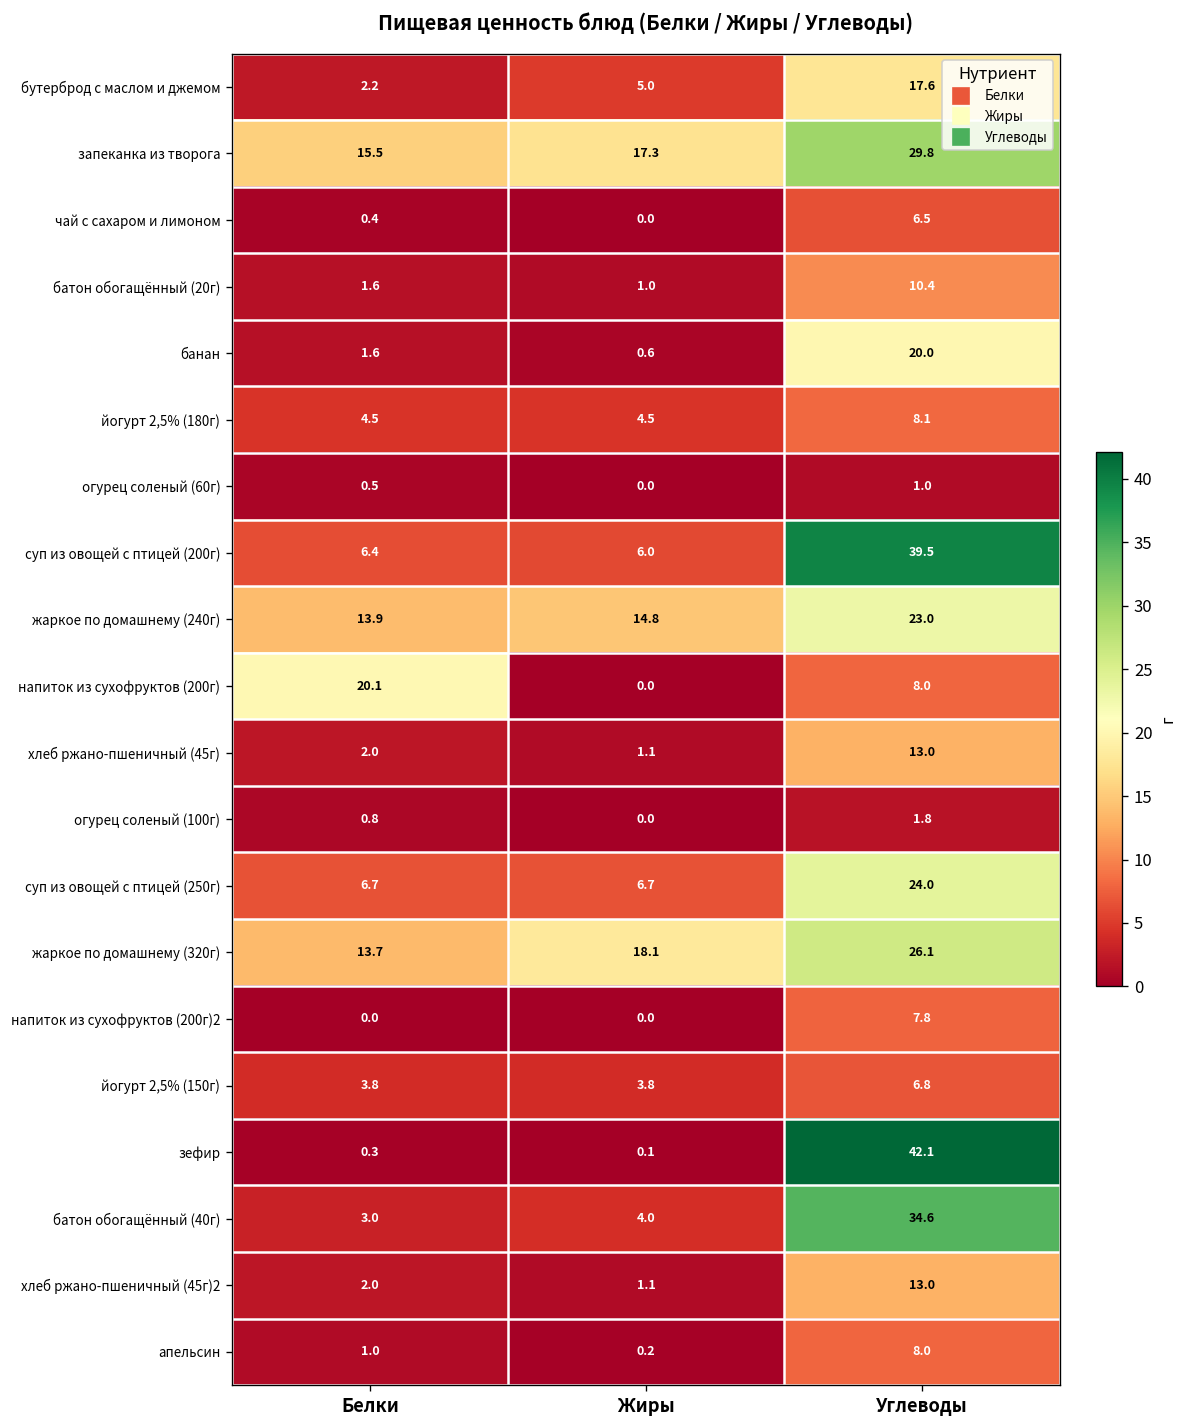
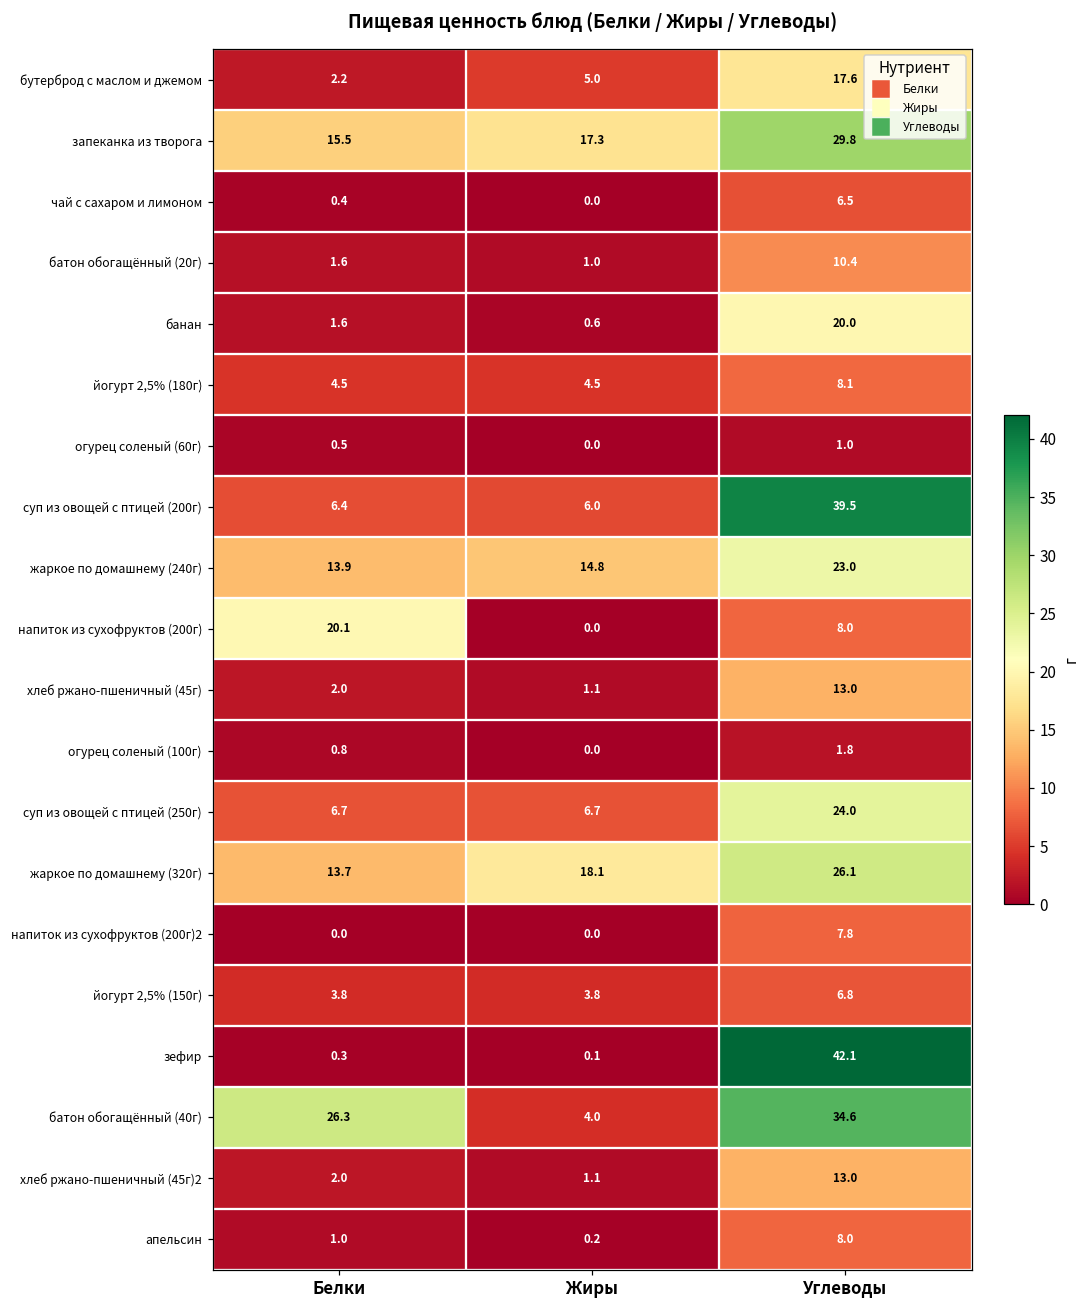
  {
    "бутерброд с маслом и джемом": {
      "Белки": 2.2,
      "Жиры": 5.0,
      "Углеводы": 17.6
    },
    "запеканка из творога": {
      "Белки": 15.5,
      "Жиры": 17.3,
      "Углеводы": 29.8
    },
    "чай с сахаром и лимоном": {
      "Белки": 0.4,
      "Жиры": 0.0,
      "Углеводы": 6.5
    },
    "батон обогащённый (20г)": {
      "Белки": 1.6,
      "Жиры": 1.0,
      "Углеводы": 10.4
    },
    "банан": {
      "Белки": 1.6,
      "Жиры": 0.6,
      "Углеводы": 20.0
    },
    "йогурт 2,5% (180г)": {
      "Белки": 4.5,
      "Жиры": 4.5,
      "Углеводы": 8.1
    },
    "огурец соленый (60г)": {
      "Белки": 0.5,
      "Жиры": 0.0,
      "Углеводы": 1.0
    },
    "суп из овощей с птицей (200г)": {
      "Белки": 6.4,
      "Жиры": 6.0,
      "Углеводы": 39.5
    },
    "жаркое по домашнему (240г)": {
      "Белки": 13.9,
      "Жиры": 14.8,
      "Углеводы": 23.0
    },
    "напиток из сухофруктов (200г)": {
      "Белки": 20.1,
      "Жиры": 0.0,
      "Углеводы": 8.0
    },
    "хлеб ржано-пшеничный (45г)": {
      "Белки": 2.0,
      "Жиры": 1.1,
      "Углеводы": 13.0
    },
    "огурец соленый (100г)": {
      "Белки": 0.8,
      "Жиры": 0.0,
      "Углеводы": 1.8
    },
    "суп из овощей с птицей (250г)": {
      "Белки": 6.7,
      "Жиры": 6.7,
      "Углеводы": 24.0
    },
    "жаркое по домашнему (320г)": {
      "Белки": 13.7,
      "Жиры": 18.1,
      "Углеводы": 26.1
    },
    "напиток из сухофруктов (200г)2": {
      "Белки": 0.0,
      "Жиры": 0.0,
      "Углеводы": 7.8
    },
    "йогурт 2,5% (150г)": {
      "Белки": 3.8,
      "Жиры": 3.8,
      "Углеводы": 6.8
    },
    "зефир": {
      "Белки": 0.3,
      "Жиры": 0.1,
      "Углеводы": 42.1
    },
    "батон обогащённый (40г)": {
-     "Белки": 3.0,
+     "Белки": 26.3,
      "Жиры": 4.0,
      "Углеводы": 34.6
    },
    "хлеб ржано-пшеничный (45г)2": {
      "Белки": 2.0,
      "Жиры": 1.1,
      "Углеводы": 13.0
    },
    "апельсин": {
      "Белки": 1.0,
      "Жиры": 0.2,
      "Углеводы": 8.0
    }
  }
